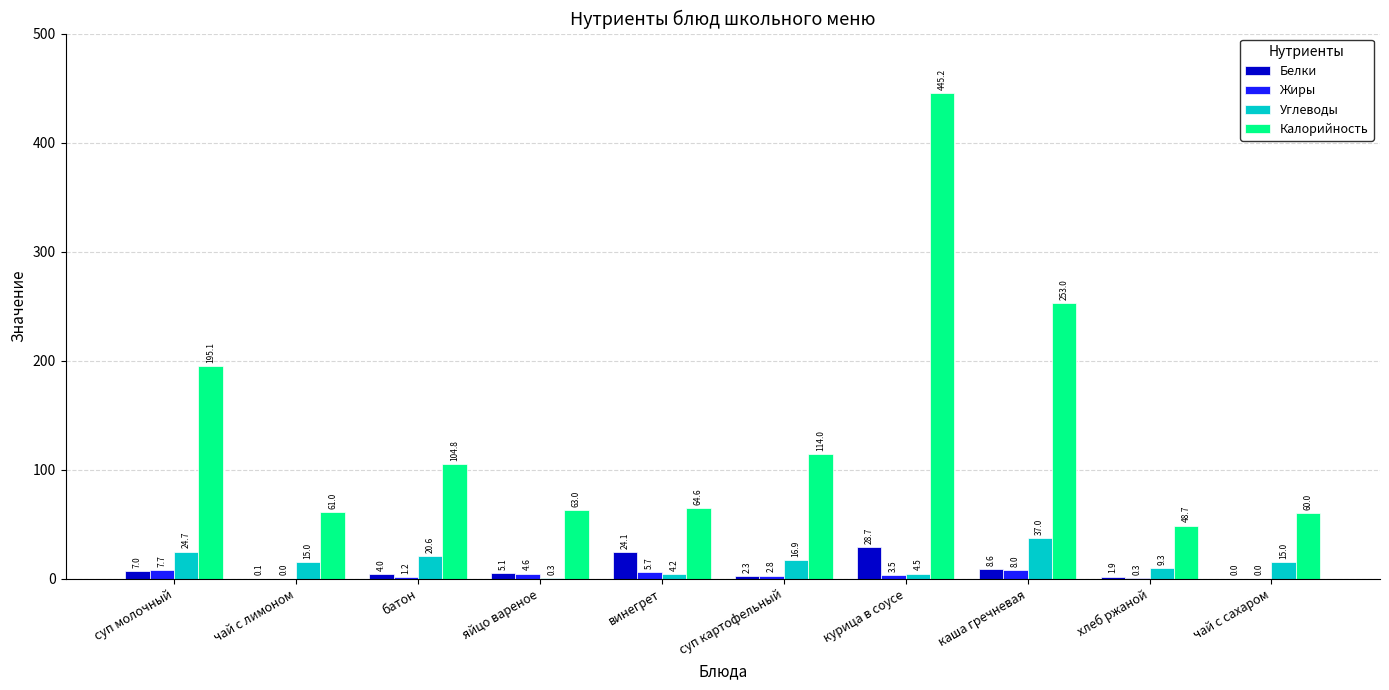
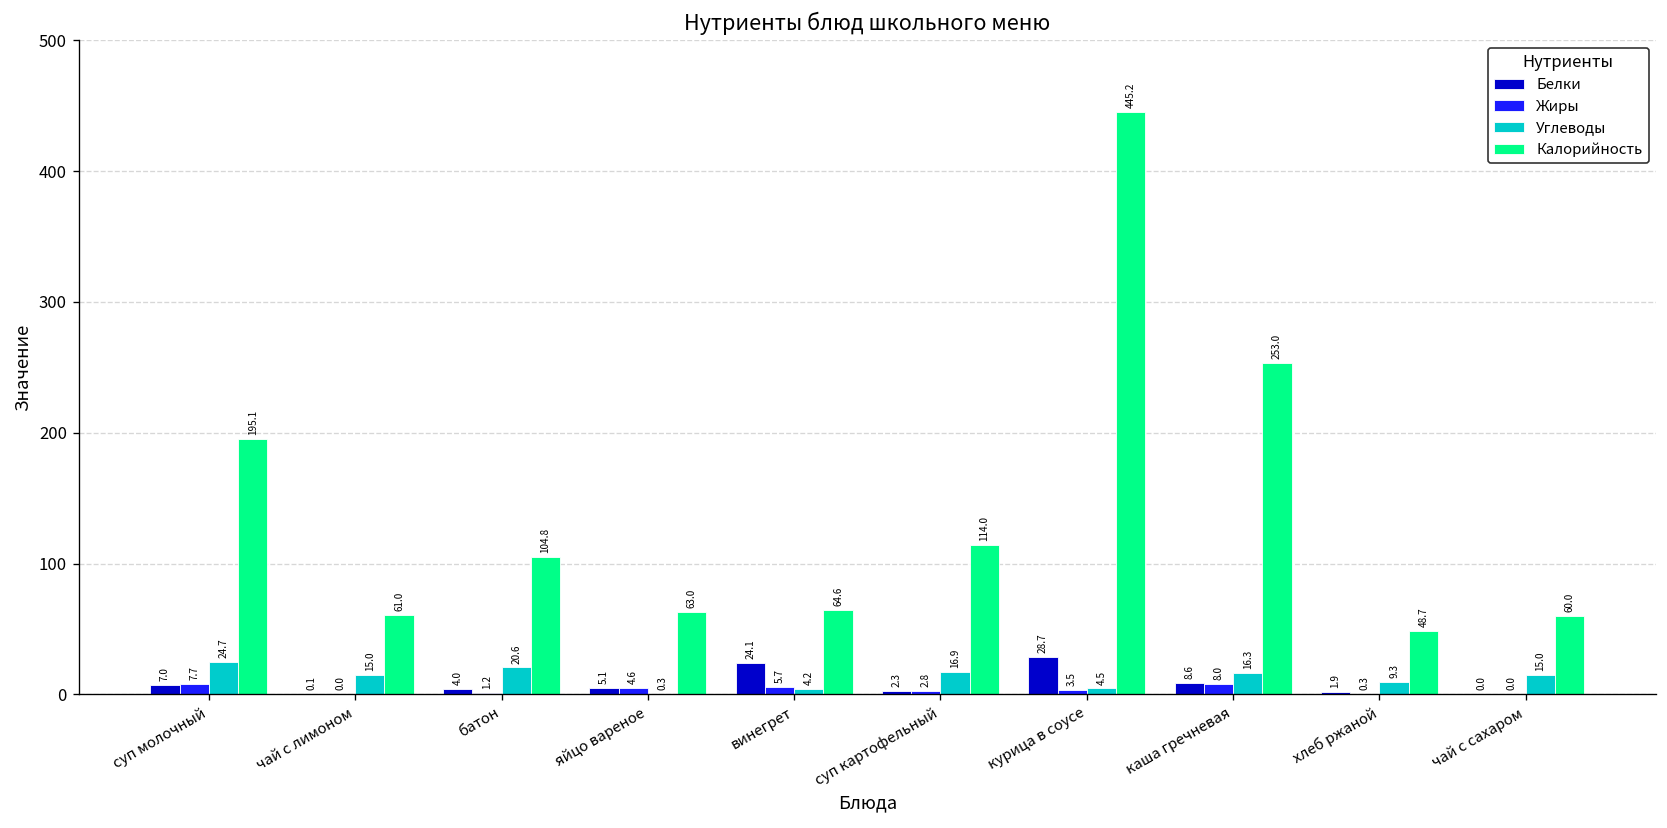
  {
    "Белки": {
      "суп молочный": 7.0,
      "чай с лимоном": 0.1,
      "батон": 4.0,
      "яйцо вареное": 5.1,
      "винегрет": 24.1,
      "суп картофельный": 2.3,
      "курица в соусе": 28.7,
      "каша гречневая": 8.6,
      "хлеб ржаной": 1.9,
      "чай с сахаром": 0.0
    },
    "Жиры": {
      "суп молочный": 7.7,
      "чай с лимоном": 0.0,
      "батон": 1.2,
      "яйцо вареное": 4.6,
      "винегрет": 5.7,
      "суп картофельный": 2.8,
      "курица в соусе": 3.5,
      "каша гречневая": 8.0,
      "хлеб ржаной": 0.3,
      "чай с сахаром": 0.0
    },
    "Углеводы": {
      "суп молочный": 24.7,
      "чай с лимоном": 15.0,
      "батон": 20.6,
      "яйцо вареное": 0.3,
      "винегрет": 4.2,
      "суп картофельный": 16.9,
      "курица в соусе": 4.5,
-     "каша гречневая": 37.0,
+     "каша гречневая": 16.3,
      "хлеб ржаной": 9.3,
      "чай с сахаром": 15.0
    },
    "Калорийность": {
      "суп молочный": 195.1,
      "чай с лимоном": 61.0,
      "батон": 104.8,
      "яйцо вареное": 63.0,
      "винегрет": 64.6,
      "суп картофельный": 114.0,
      "курица в соусе": 445.2,
      "каша гречневая": 253.0,
      "хлеб ржаной": 48.7,
      "чай с сахаром": 60.0
    }
  }
